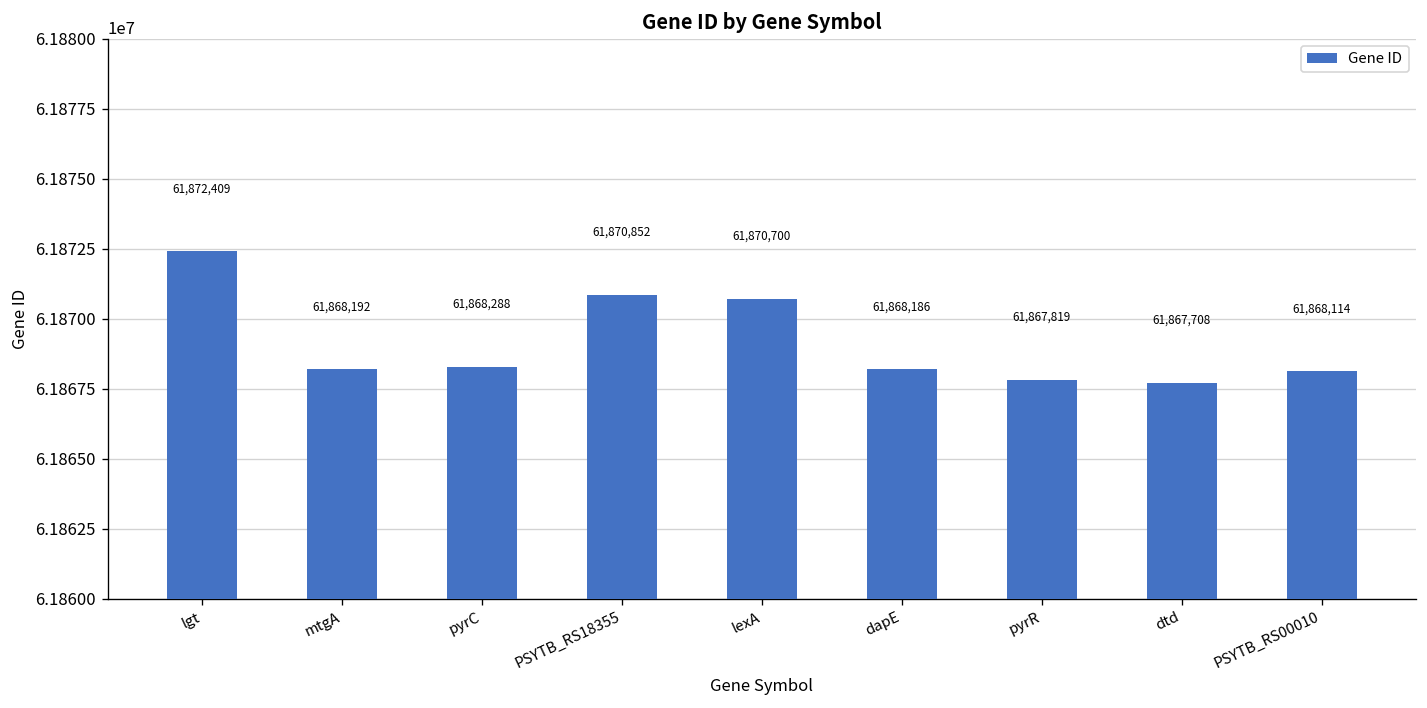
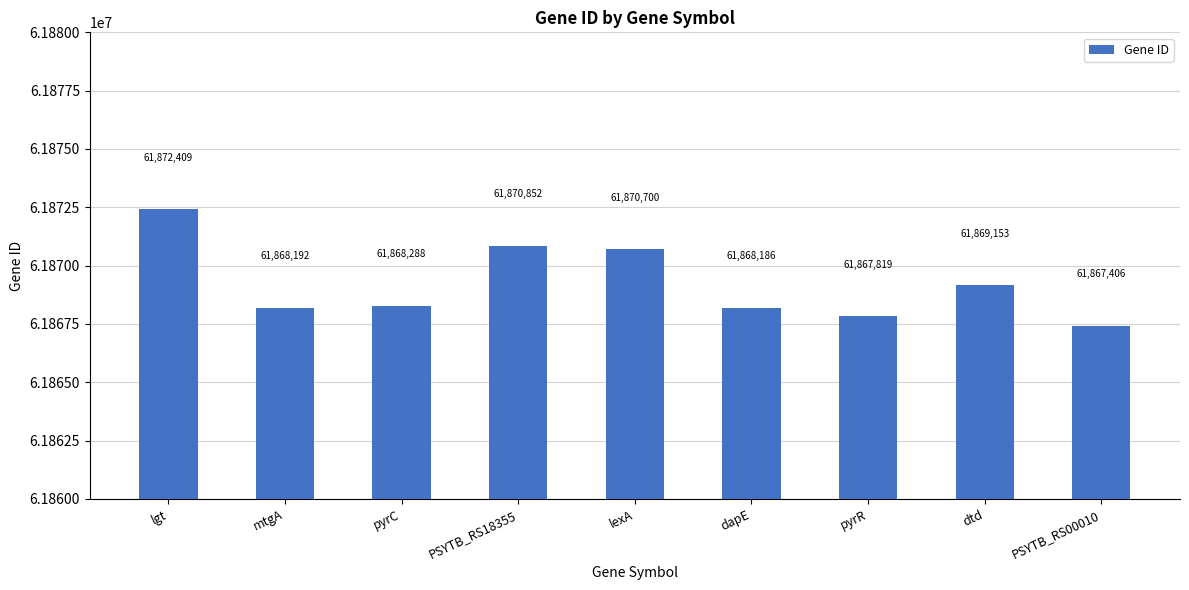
  {
-   "dtd": "61,867,708",
-   "PSYTB_RS00010": "61,868,114"
+   "dtd": "61,869,153",
+   "PSYTB_RS00010": "61,867,406"
  }
